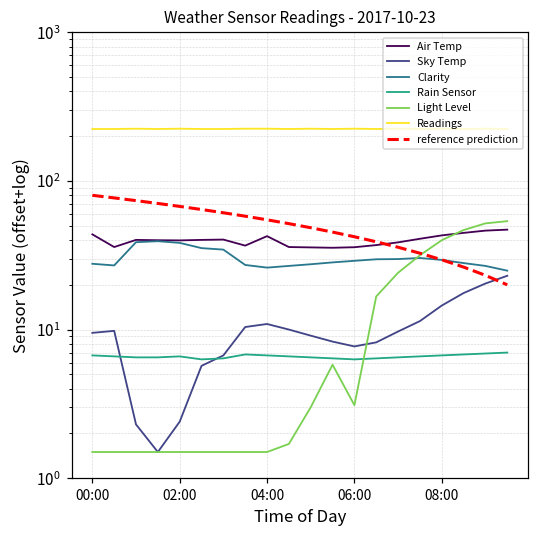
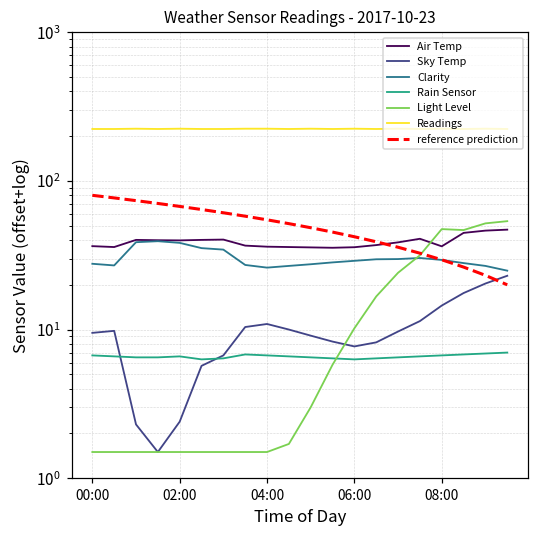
  {
    "Air Temp": {
-     "00:00": 44,
-     "04:00": 43,
+     "00:00": 36,
+     "04:00": 36,
      "06:00": 36,
-     "08:00": 43
+     "08:00": 36
    },
    "Light Level": {
      "00:00": 1.5,
      "02:00": 1.5,
      "04:00": 1.5,
-     "06:00": 3.1,
-     "08:00": 40
+     "06:00": 10,
+     "08:00": 47
    },
    "Readings": {
      "00:00": 220,
      "02:00": 220,
      "04:00": 220,
      "06:00": 220
    },
    "reference prediction": {
      "00:00": 80,
      "02:00": 70,
      "04:00": 55,
      "06:00": 42
    }
  }
